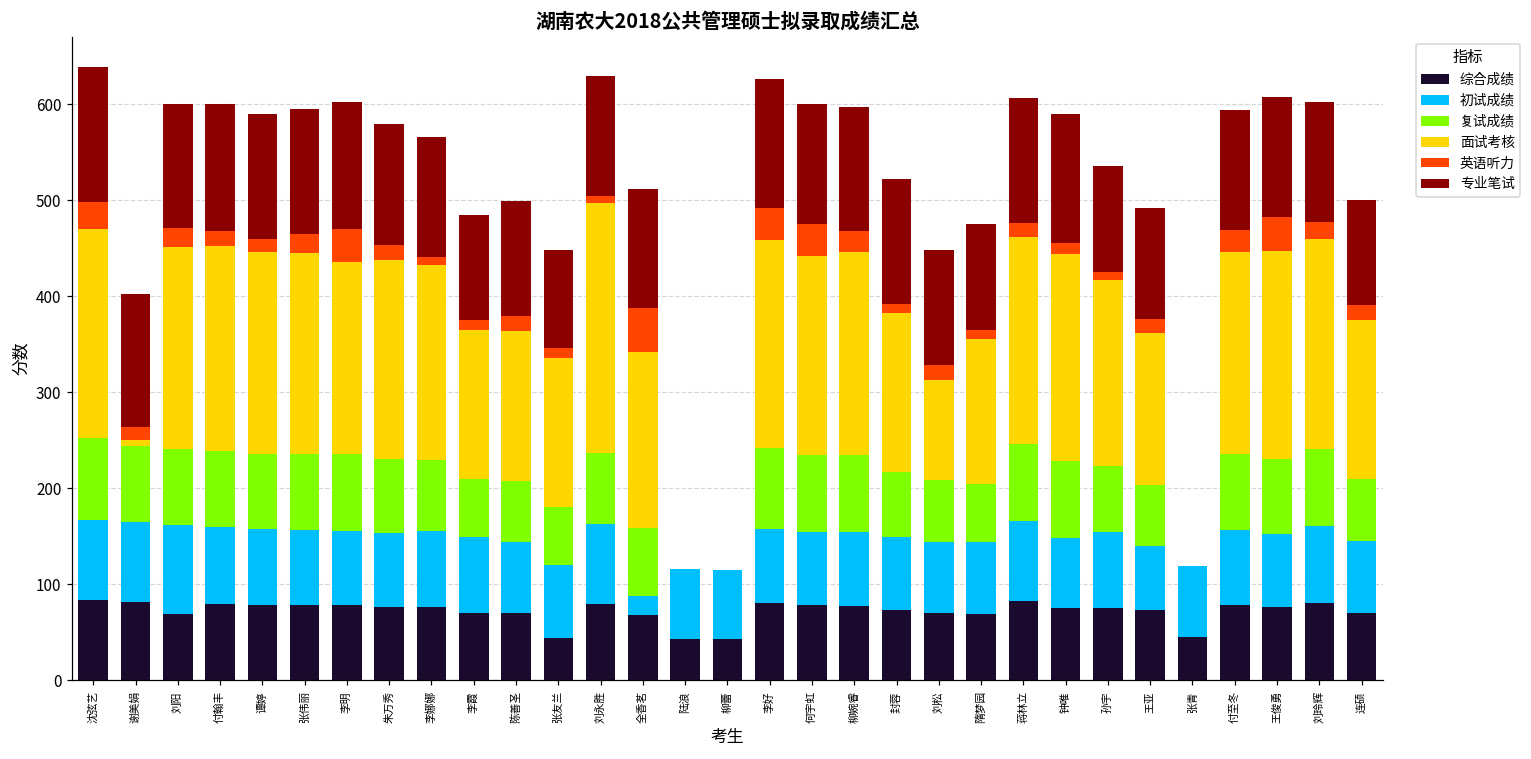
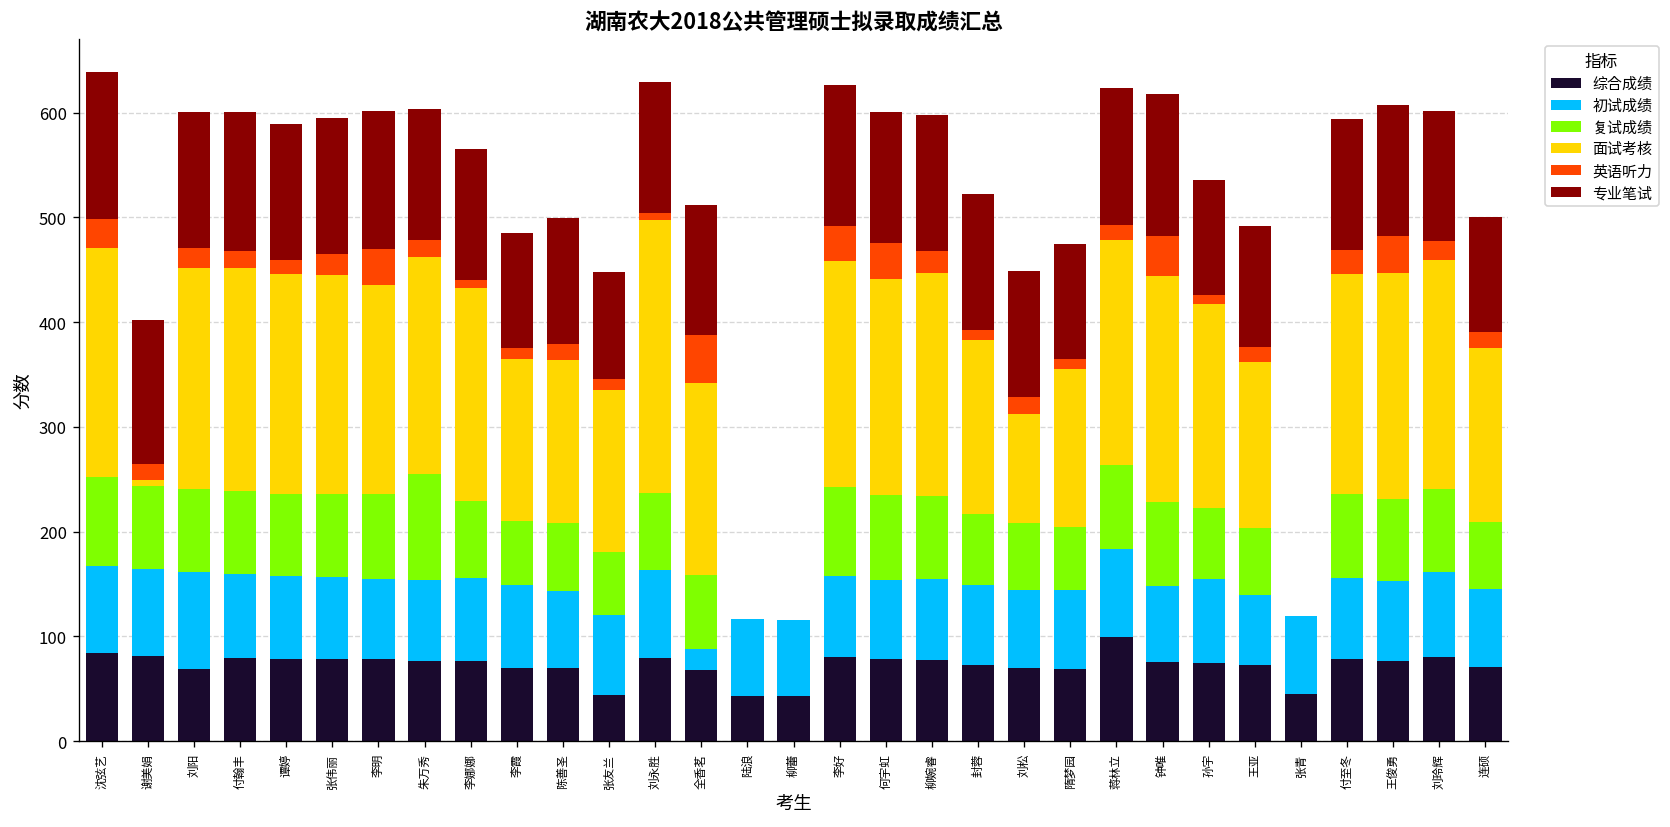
  {
    "综合成绩": {
      "沈弦艺": 80,
      "谢美娟": 80,
      "刘阳": 70,
      "付翰丰": 80,
      "谭婷": 80,
      "张伟丽": 80,
      "李明": 80,
      "朱万秀": 80,
      "李娜娜": 80,
      "李霞": 70,
      "陈善圣": 70,
      "张友兰": 40,
      "刘永胜": 80,
      "全香茗": 70,
      "陆浪": 40,
      "柳蕾": 40,
      "李好": 80,
      "何宇虹": 80,
      "柳婉睿": 80,
      "封蓉": 70,
      "刘松": 70,
      "隋梦园": 70,
-     "蒋林立": 80,
+     "蒋林立": 100,
      "钟唯": 80,
      "孙宇": 80,
      "王亚": 70,
      "张青": 40,
      "付至冬": 80,
      "王俊勇": 80,
      "刘玲辉": 80,
      "连硕": 70
    },
    "初试成绩": {
      "沈弦艺": 80,
      "谢美娟": 80,
      "刘阳": 90,
      "付翰丰": 80,
      "谭婷": 80,
      "张伟丽": 80,
      "李明": 80,
      "朱万秀": 80,
      "李娜娜": 80,
      "李霞": 80,
      "陈善圣": 70,
      "张友兰": 80,
      "刘永胜": 80,
      "全香茗": 20,
      "陆浪": 70,
      "柳蕾": 70,
      "李好": 80,
      "何宇虹": 80,
      "柳婉睿": 80,
      "封蓉": 80,
      "刘松": 70,
      "隋梦园": 80,
      "蒋林立": 80,
      "钟唯": 70,
      "孙宇": 80,
      "王亚": 70,
      "张青": 70,
      "付至冬": 80,
      "王俊勇": 80,
      "刘玲辉": 80,
      "连硕": 80
    },
    "复试成绩": {
      "沈弦艺": 90,
      "谢美娟": 80,
      "刘阳": 80,
      "付翰丰": 80,
      "谭婷": 80,
      "张伟丽": 80,
      "李明": 80,
-     "朱万秀": 80,
+     "朱万秀": 100,
      "李娜娜": 70,
      "李霞": 60,
      "陈善圣": 60,
      "张友兰": 60,
      "刘永胜": 70,
      "全香茗": 70,
      "陆浪": 0,
      "柳蕾": 0,
      "李好": 80,
      "何宇虹": 80,
      "柳婉睿": 80,
      "封蓉": 70,
      "刘松": 60,
      "隋梦园": 60,
      "蒋林立": 80,
      "钟唯": 80,
      "孙宇": 70,
      "王亚": 60,
      "张青": 0,
      "付至冬": 80,
      "王俊勇": 80,
      "刘玲辉": 80,
      "连硕": 60
    },
    "面试考核": {
      "沈弦艺": 220,
      "谢美娟": 10,
      "刘阳": 210,
      "付翰丰": 210,
      "谭婷": 210,
      "张伟丽": 210,
      "李明": 200,
      "朱万秀": 210,
      "李娜娜": 200,
      "李霞": 160,
      "陈善圣": 160,
      "张友兰": 160,
      "刘永胜": 260,
      "全香茗": 180,
      "陆浪": 0,
      "柳蕾": 0,
      "李好": 220,
      "何宇虹": 210,
      "柳婉睿": 210,
      "封蓉": 170,
      "刘松": 100,
      "隋梦园": 150,
      "蒋林立": 220,
      "钟唯": 220,
      "孙宇": 190,
      "王亚": 160,
      "张青": 0,
      "付至冬": 210,
      "王俊勇": 220,
      "刘玲辉": 220,
      "连硕": 170
    },
    "英语听力": {
      "沈弦艺": 30,
      "谢美娟": 10,
      "刘阳": 20,
      "付翰丰": 20,
      "谭婷": 10,
      "张伟丽": 20,
      "李明": 30,
      "朱万秀": 20,
      "李娜娜": 10,
      "李霞": 10,
      "陈善圣": 20,
      "张友兰": 10,
      "刘永胜": 10,
      "全香茗": 50,
      "陆浪": 0,
      "柳蕾": 0,
      "李好": 30,
      "何宇虹": 30,
      "柳婉睿": 20,
      "封蓉": 10,
      "刘松": 20,
      "隋梦园": 10,
      "蒋林立": 10,
-     "钟唯": 10,
+     "钟唯": 40,
      "孙宇": 10,
      "王亚": 10,
      "张青": 0,
      "付至冬": 20,
      "王俊勇": 40,
      "刘玲辉": 20,
      "连硕": 20
    },
    "专业笔试": {
      "沈弦艺": 140,
      "谢美娟": 140,
      "刘阳": 130,
      "付翰丰": 130,
      "谭婷": 130,
      "张伟丽": 130,
      "李明": 130,
      "朱万秀": 130,
      "李娜娜": 130,
      "李霞": 110,
      "陈善圣": 120,
      "张友兰": 100,
      "刘永胜": 130,
      "全香茗": 120,
      "陆浪": 0,
      "柳蕾": 0,
      "李好": 140,
      "何宇虹": 130,
      "柳婉睿": 130,
      "封蓉": 130,
      "刘松": 120,
      "隋梦园": 110,
      "蒋林立": 130,
      "钟唯": 140,
      "孙宇": 110,
      "王亚": 120,
      "张青": 0,
      "付至冬": 130,
      "王俊勇": 130,
      "刘玲辉": 130,
      "连硕": 110
    }
  }
